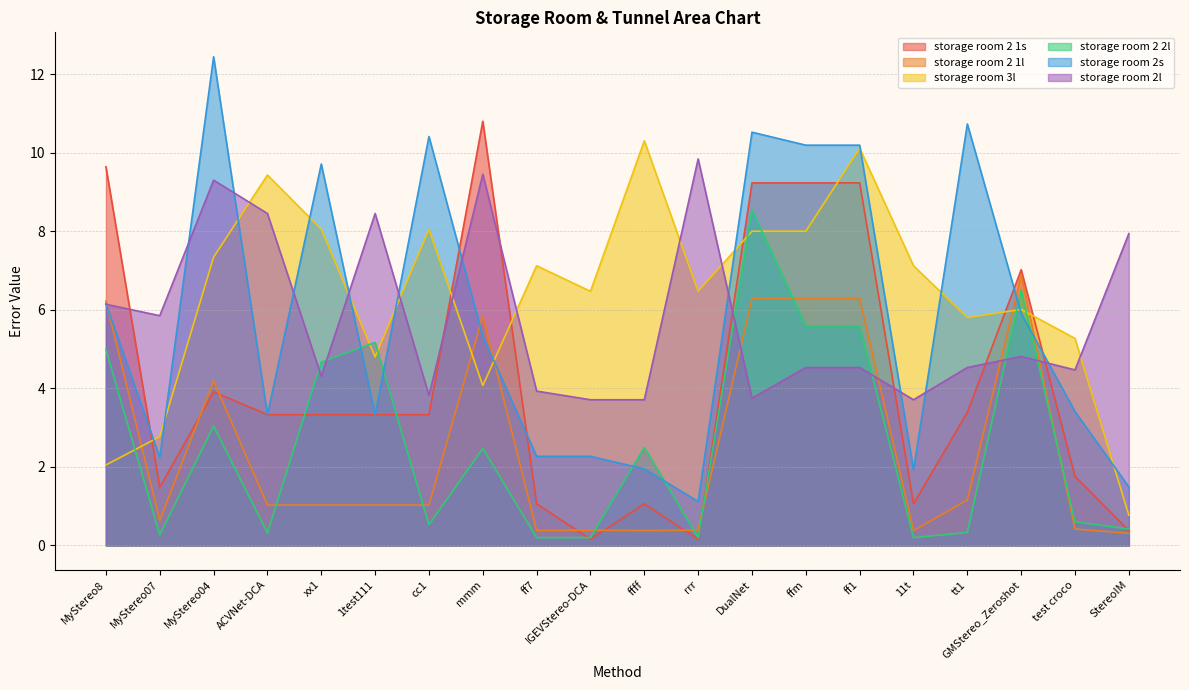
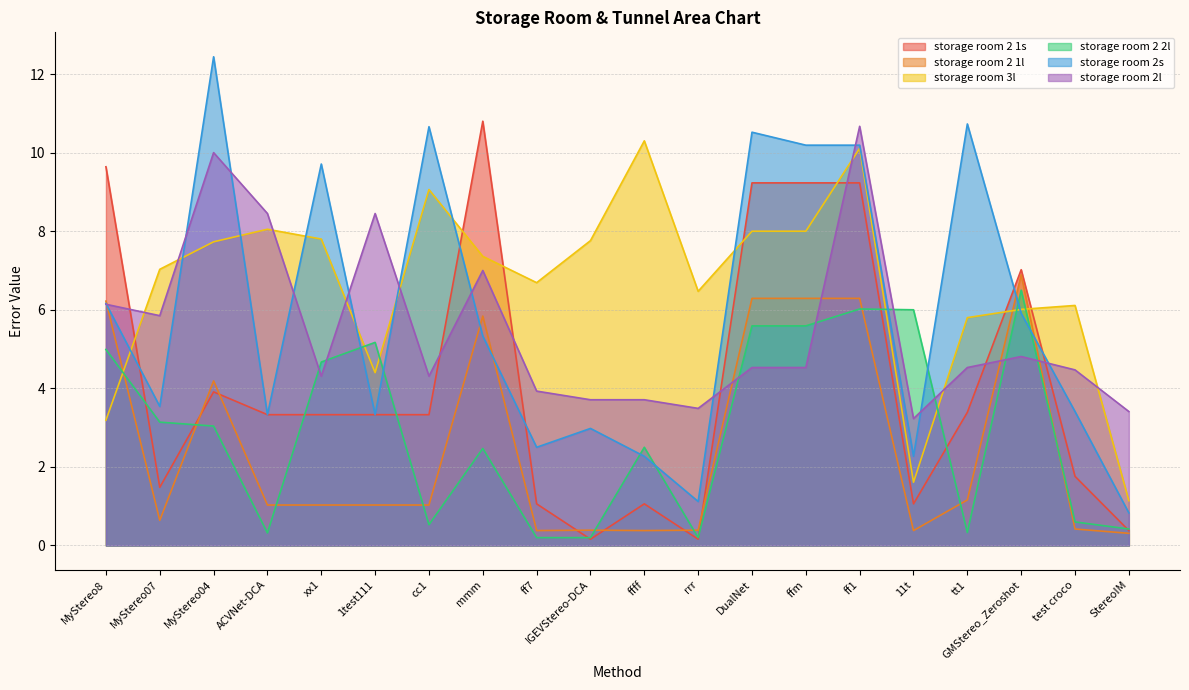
  {
    "storage room 3l": {
-     "MyStereo8": 2.1,
-     "MyStereo07": 2.8,
-     "MyStereo04": 7.3,
-     "ACVNet-DCA": 9.4,
-     "xx1": 8.1,
-     "1test111": 4.8,
-     "cc1": 8.1,
-     "mmm": 4.1,
-     "ff7": 7.1,
-     "IGEVStereo-DCA": 6.5,
+     "MyStereo8": 3.2,
+     "MyStereo07": 7.0,
+     "MyStereo04": 7.7,
+     "ACVNet-DCA": 8.1,
+     "xx1": 7.8,
+     "1test111": 4.4,
+     "cc1": 9.1,
+     "mmm": 7.4,
+     "ff7": 6.7,
+     "IGEVStereo-DCA": 7.8,
      "ffff": 10.3,
      "rrr": 6.5,
      "DualNet": 8.0,
      "ffm": 8.0,
      "ff1": 10.1,
-     "11t": 7.1,
+     "11t": 1.6,
      "tt1": 5.8,
      "GMStereo_Zeroshot": 6.0,
-     "test croco": 5.3,
-     "StereoIM": 0.8
+     "test croco": 6.1,
+     "StereoIM": 1.1
    },
    "storage room 2 2l": {
      "MyStereo8": 5.0,
-     "MyStereo07": 0.3,
+     "MyStereo07": 3.1,
      "MyStereo04": 3.0,
      "ACVNet-DCA": 0.3,
      "xx1": 4.7,
      "1test111": 5.2,
      "cc1": 0.5,
      "mmm": 2.5,
      "ff7": 0.2,
      "ffff": 2.5,
-     "DualNet": 8.5,
+     "DualNet": 5.6,
      "ffm": 5.6,
-     "ff1": 5.6,
-     "11t": 0.2,
+     "ff1": 6.0,
+     "11t": 6.0,
      "tt1": 0.3,
      "GMStereo_Zeroshot": 6.5,
      "test croco": 0.6
    },
    "storage room 2s": {
-     "MyStereo07": 2.2,
+     "MyStereo07": 3.5,
      "MyStereo04": 12.4,
      "xx1": 9.7,
-     "cc1": 10.4,
+     "cc1": 10.7,
      "mmm": 5.3,
-     "ff7": 2.3,
-     "IGEVStereo-DCA": 2.3,
-     "ffff": 2.0,
+     "ff7": 2.5,
+     "IGEVStereo-DCA": 3.0,
+     "ffff": 2.3,
      "rrr": 1.1,
      "DualNet": 10.5,
      "ffm": 10.2,
      "ff1": 10.2,
-     "11t": 1.9,
+     "11t": 2.3,
      "tt1": 10.7,
      "GMStereo_Zeroshot": 5.9,
      "test croco": 3.4,
-     "StereoIM": 1.5
+     "StereoIM": 0.8
    },
    "storage room 2l": {
      "MyStereo07": 5.9,
-     "MyStereo04": 9.3,
+     "MyStereo04": 10.0,
      "ACVNet-DCA": 8.5,
      "xx1": 4.3,
      "1test111": 8.5,
-     "cc1": 3.8,
-     "mmm": 9.5,
+     "cc1": 4.3,
+     "mmm": 7.0,
      "ff7": 3.9,
      "IGEVStereo-DCA": 3.7,
      "ffff": 3.7,
-     "rrr": 9.8,
-     "DualNet": 3.8,
+     "rrr": 3.5,
+     "DualNet": 4.5,
      "ffm": 4.5,
-     "ff1": 4.5,
-     "11t": 3.7,
+     "ff1": 10.7,
+     "11t": 3.2,
      "tt1": 4.5,
      "GMStereo_Zeroshot": 4.8,
      "test croco": 4.5,
-     "StereoIM": 7.9
+     "StereoIM": 3.4
    }
  }
